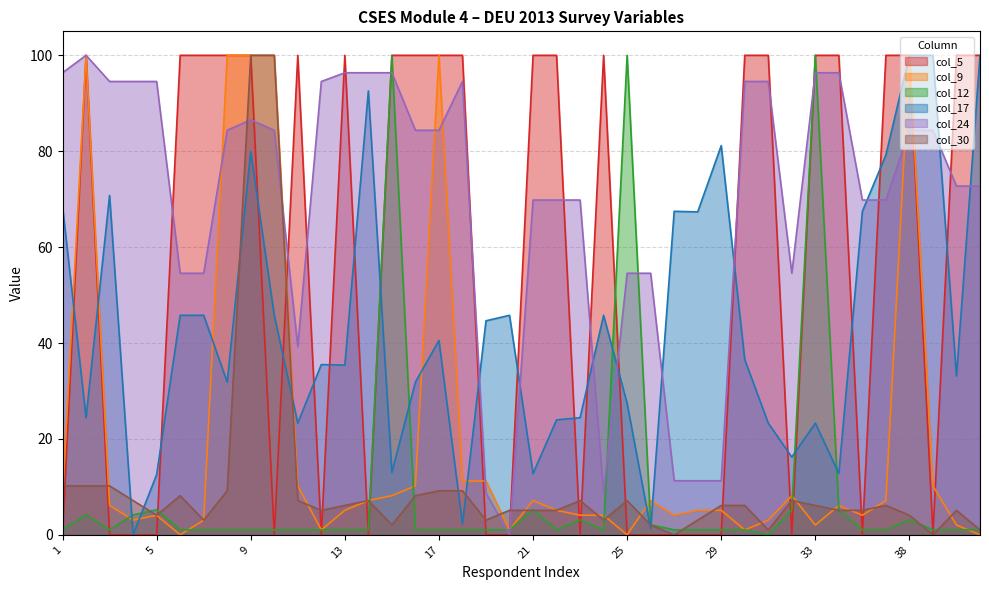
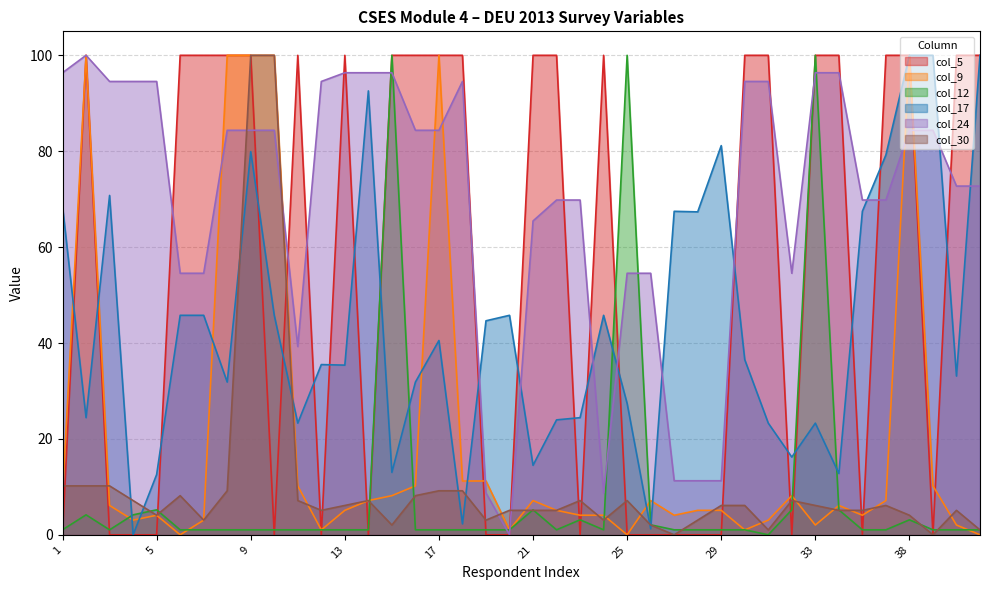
  {
    "col_5": {
      "1": 0,
      "5": 0,
      "13": 100,
      "21": 100,
      "29": 0
    },
    "col_9": {
      "1": 8,
      "13": 5,
      "21": 7,
      "29": 5,
      "33": 2
    },
    "col_12": {
      "1": 1,
      "5": 5,
      "9": 1,
      "13": 1,
      "17": 1,
      "25": 100,
      "29": 1,
      "38": 3
    },
    "col_17": {
      "1": 68,
      "5": 13,
      "9": 80,
      "13": 35,
      "17": 41,
-     "21": 13,
+     "21": 14,
      "25": 27,
      "29": 81,
      "33": 23
    },
    "col_24": {
      "1": 96,
      "5": 95,
-     "9": 87,
+     "9": 84,
      "13": 96,
      "17": 84,
-     "21": 70,
+     "21": 65,
      "25": 55,
      "29": 11,
      "33": 96
    },
    "col_30": {
      "1": 10,
      "13": 6,
      "17": 9,
      "25": 7,
      "29": 6,
      "33": 6,
      "38": 4
    }
  }
